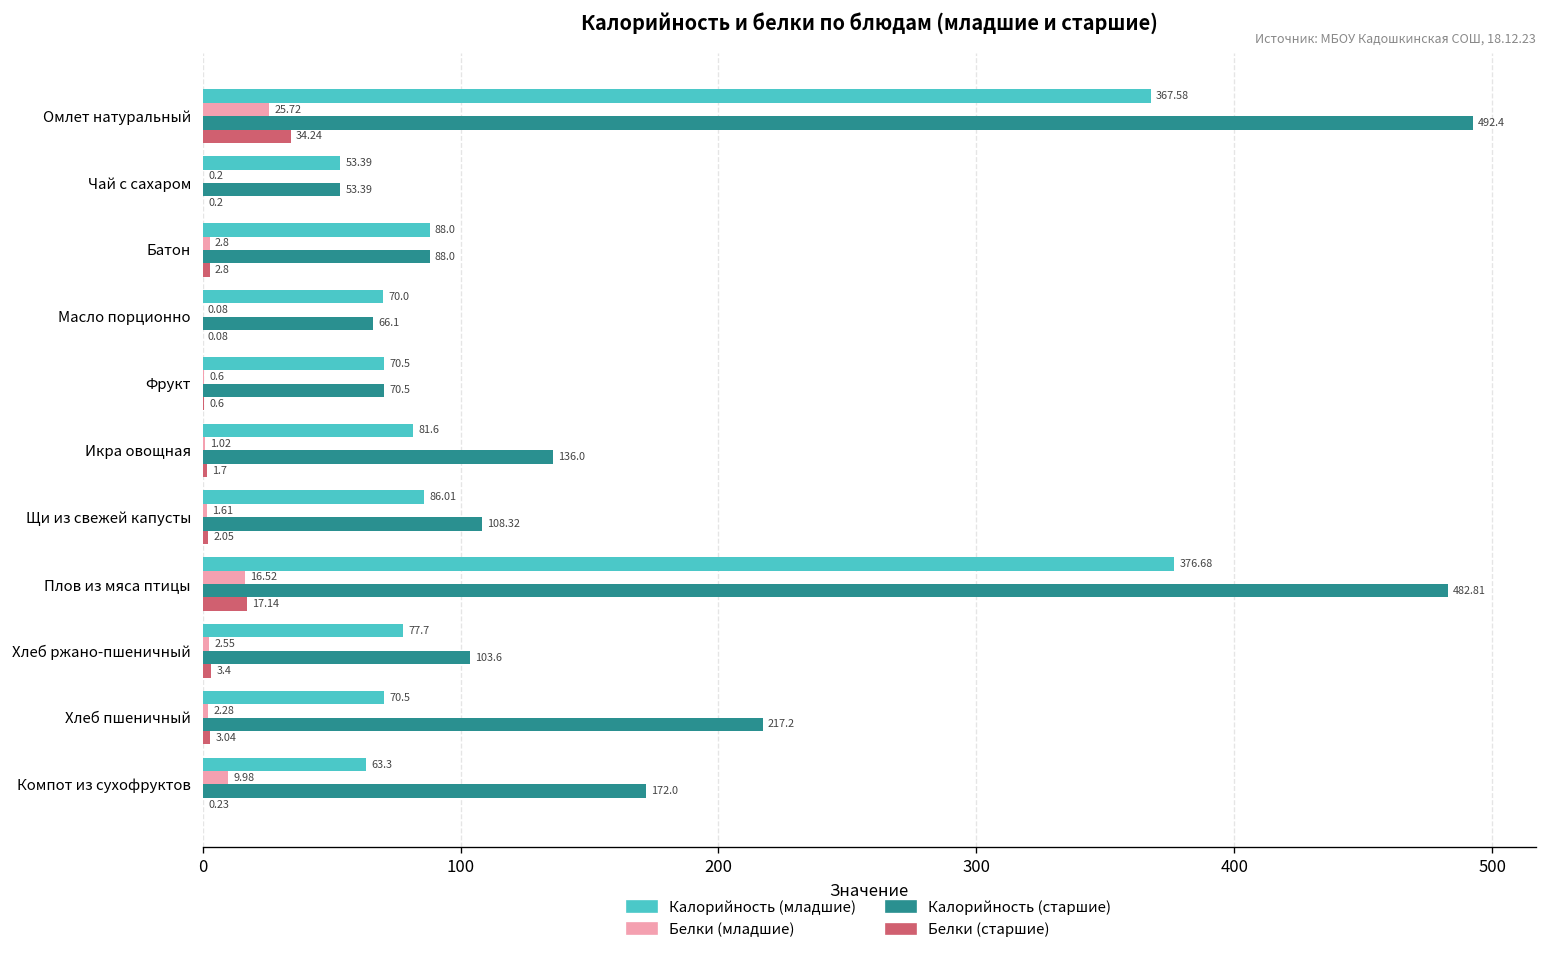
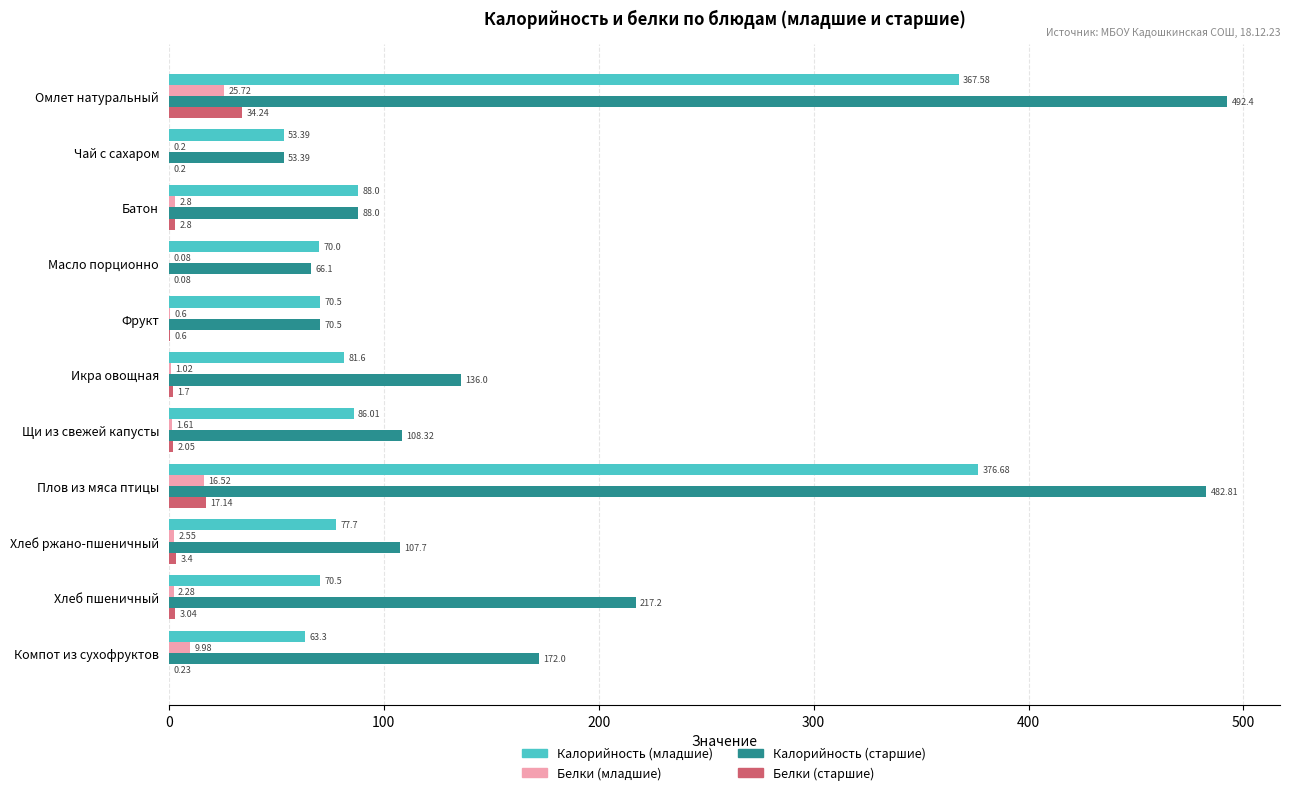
  {
    "Калорийность (младшие)": {
      "Омлет натуральный": 367.58,
      "Чай с сахаром": 53.39,
      "Батон": 88.0,
      "Масло порционно": 70.0,
      "Фрукт": 70.5,
      "Икра овощная": 81.6,
      "Щи из свежей капусты": 86.01,
      "Плов из мяса птицы": 376.68,
      "Хлеб ржано-пшеничный": 77.7,
      "Хлеб пшеничный": 70.5,
      "Компот из сухофруктов": 63.3
    },
    "Белки (младшие)": {
      "Омлет натуральный": 25.72,
      "Чай с сахаром": 0.2,
      "Батон": 2.8,
      "Масло порционно": 0.08,
      "Фрукт": 0.6,
      "Икра овощная": 1.02,
      "Щи из свежей капусты": 1.61,
      "Плов из мяса птицы": 16.52,
      "Хлеб ржано-пшеничный": 2.55,
      "Хлеб пшеничный": 2.28,
      "Компот из сухофруктов": 9.98
    },
    "Калорийность (старшие)": {
      "Омлет натуральный": 492.4,
      "Чай с сахаром": 53.39,
      "Батон": 88.0,
      "Масло порционно": 66.1,
      "Фрукт": 70.5,
      "Икра овощная": 136.0,
      "Щи из свежей капусты": 108.32,
      "Плов из мяса птицы": 482.81,
-     "Хлеб ржано-пшеничный": 103.6,
+     "Хлеб ржано-пшеничный": 107.7,
      "Хлеб пшеничный": 217.2,
      "Компот из сухофруктов": 172.0
    },
    "Белки (старшие)": {
      "Омлет натуральный": 34.24,
      "Чай с сахаром": 0.2,
      "Батон": 2.8,
      "Масло порционно": 0.08,
      "Фрукт": 0.6,
      "Икра овощная": 1.7,
      "Щи из свежей капусты": 2.05,
      "Плов из мяса птицы": 17.14,
      "Хлеб ржано-пшеничный": 3.4,
      "Хлеб пшеничный": 3.04,
      "Компот из сухофруктов": 0.23
    }
  }
